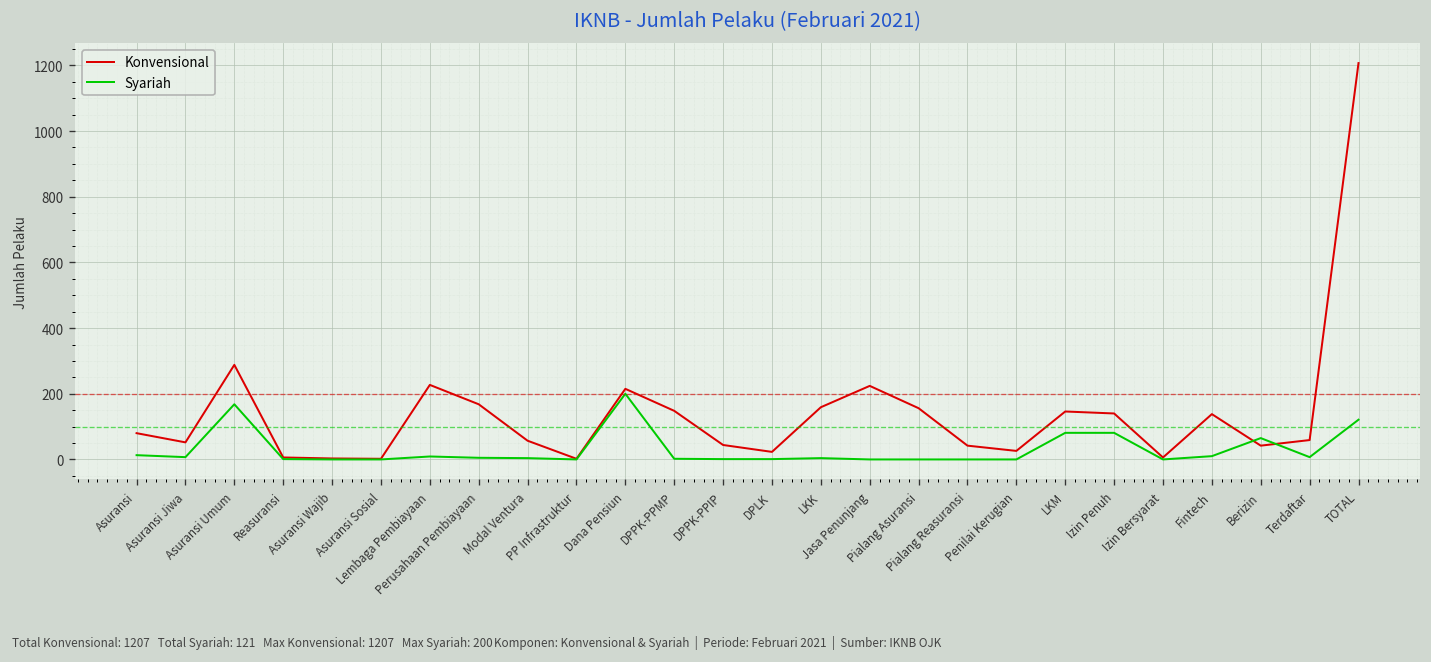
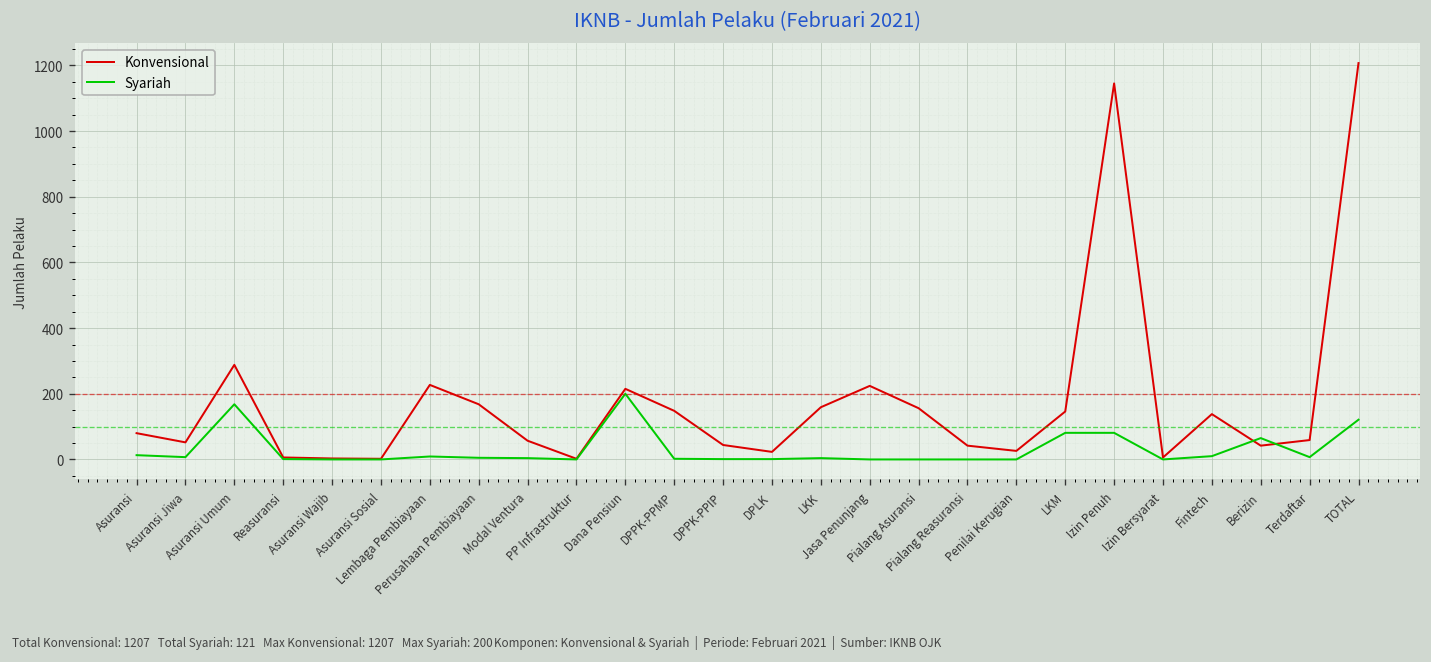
  {
    "Konvensional": {
      "Asuransi": 80,
      "Asuransi Jiwa": 50,
      "Asuransi Umum": 290,
      "Lembaga Pembiayaan": 230,
      "Perusahaan Pembiayaan": 170,
      "Modal Ventura": 60,
      "Dana Pensiun": 220,
      "DPPK-PPMP": 150,
      "DPPK-PPIP": 40,
      "DPLK": 20,
      "LKK": 160,
      "Jasa Penunjang": 220,
      "Pialang Asuransi": 160,
      "Pialang Reasuransi": 40,
      "Penilai Kerugian": 30,
      "LKM": 150,
-     "Izin Penuh": 140,
+     "Izin Penuh": 1150,
      "Fintech": 140,
      "Berizin": 40,
      "Terdaftar": 60,
      "TOTAL": 1210
    },
    "Syariah": {
      "Asuransi": 10,
      "Asuransi Jiwa": 10,
      "Asuransi Umum": 170,
      "Lembaga Pembiayaan": 10,
      "Perusahaan Pembiayaan": 10,
      "Modal Ventura": 0,
      "Dana Pensiun": 200,
      "DPPK-PPMP": 0,
      "DPPK-PPIP": 0,
      "DPLK": 0,
      "LKK": 0,
      "Jasa Penunjang": 0,
      "Pialang Asuransi": 0,
      "Pialang Reasuransi": 0,
      "Penilai Kerugian": 0,
      "LKM": 80,
      "Izin Penuh": 80,
      "Fintech": 10,
      "Berizin": 70,
      "Terdaftar": 10,
      "TOTAL": 120
    }
  }
